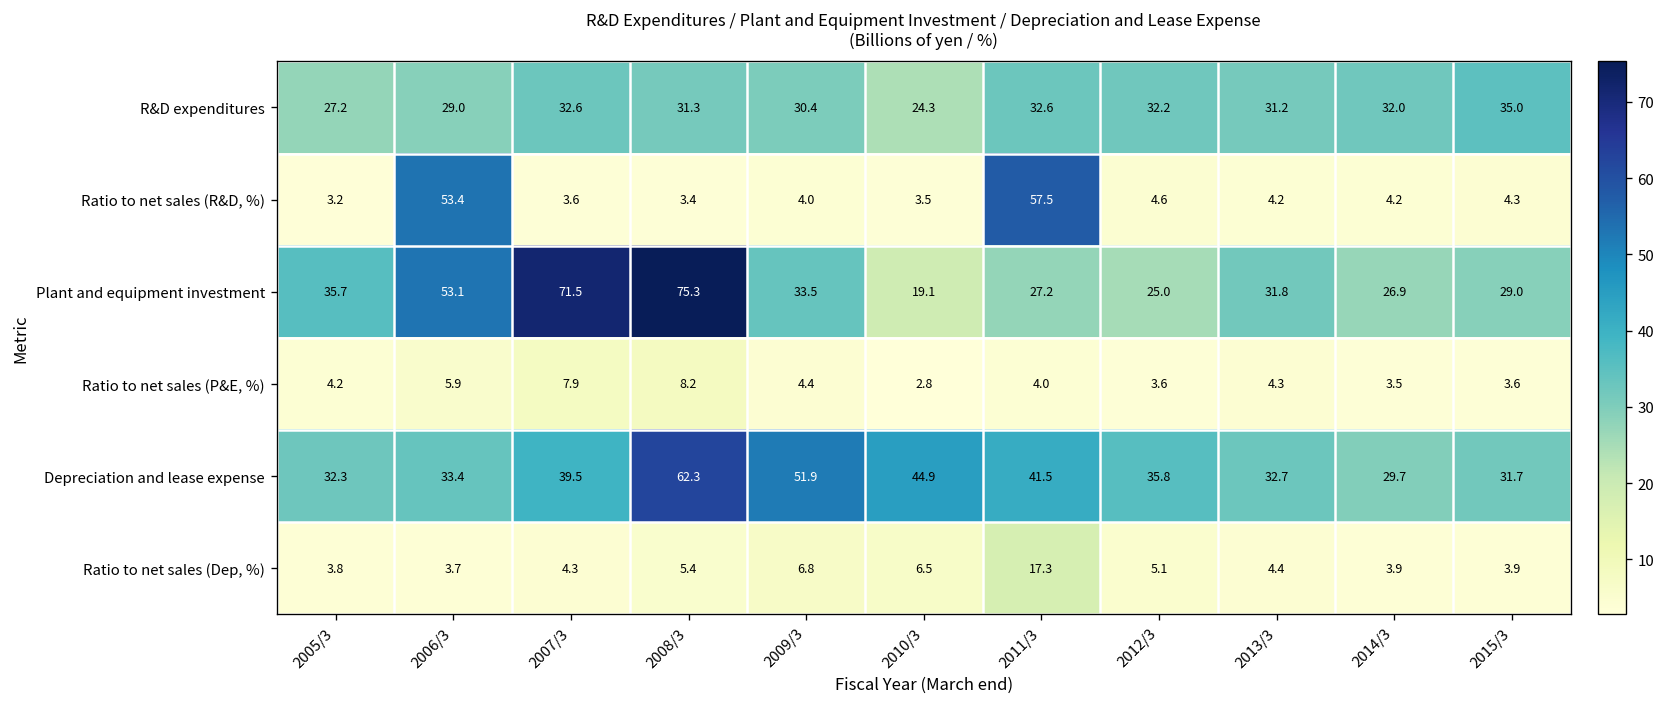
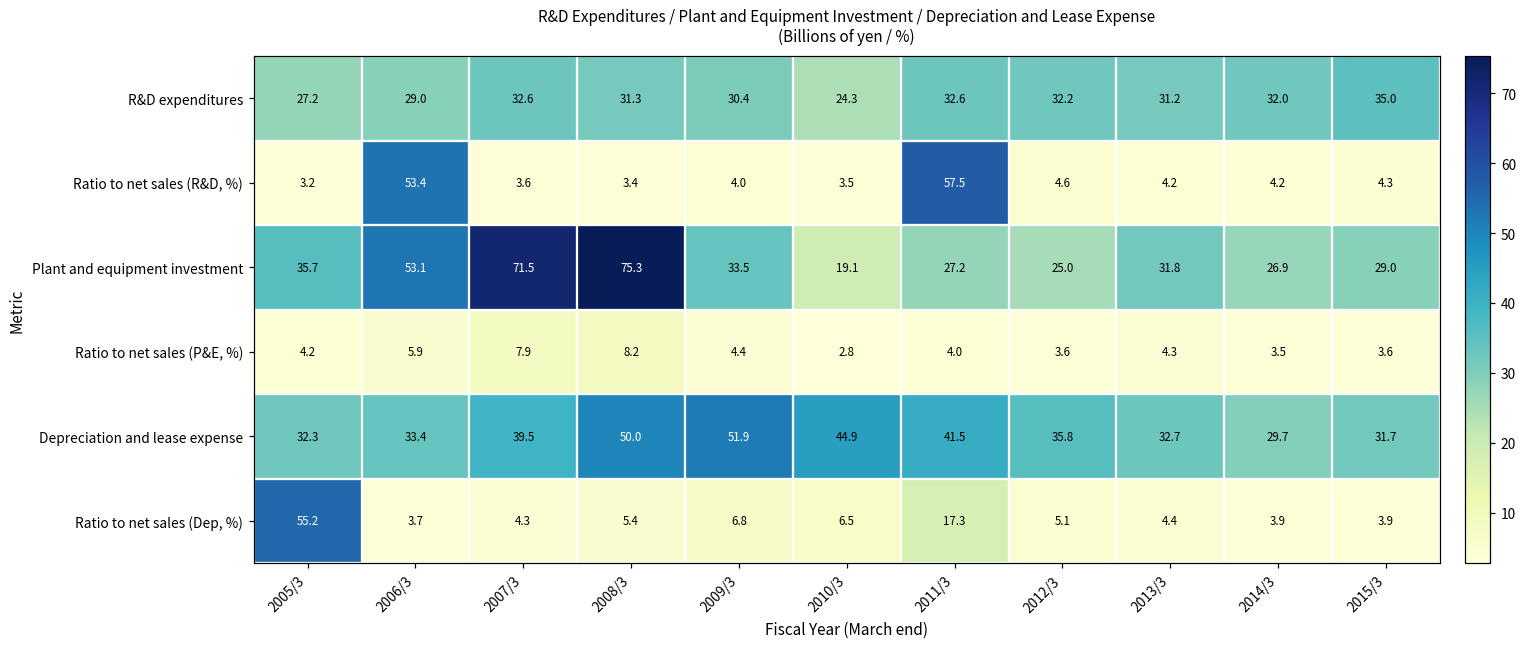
  {
    "R&D expenditures": {
      "2005/3": 27.2,
      "2006/3": 29.0,
      "2007/3": 32.6,
      "2008/3": 31.3,
      "2009/3": 30.4,
      "2010/3": 24.3,
      "2011/3": 32.6,
      "2012/3": 32.2,
      "2013/3": 31.2,
      "2014/3": 32.0,
      "2015/3": 35.0
    },
    "Ratio to net sales (R&D, %)": {
      "2005/3": 3.2,
      "2006/3": 53.4,
      "2007/3": 3.6,
      "2008/3": 3.4,
      "2009/3": 4.0,
      "2010/3": 3.5,
      "2011/3": 57.5,
      "2012/3": 4.6,
      "2013/3": 4.2,
      "2014/3": 4.2,
      "2015/3": 4.3
    },
    "Plant and equipment investment": {
      "2005/3": 35.7,
      "2006/3": 53.1,
      "2007/3": 71.5,
      "2008/3": 75.3,
      "2009/3": 33.5,
      "2010/3": 19.1,
      "2011/3": 27.2,
      "2012/3": 25.0,
      "2013/3": 31.8,
      "2014/3": 26.9,
      "2015/3": 29.0
    },
    "Ratio to net sales (P&E, %)": {
      "2005/3": 4.2,
      "2006/3": 5.9,
      "2007/3": 7.9,
      "2008/3": 8.2,
      "2009/3": 4.4,
      "2010/3": 2.8,
      "2011/3": 4.0,
      "2012/3": 3.6,
      "2013/3": 4.3,
      "2014/3": 3.5,
      "2015/3": 3.6
    },
    "Depreciation and lease expense": {
      "2005/3": 32.3,
      "2006/3": 33.4,
      "2007/3": 39.5,
-     "2008/3": 62.3,
+     "2008/3": 50.0,
      "2009/3": 51.9,
      "2010/3": 44.9,
      "2011/3": 41.5,
      "2012/3": 35.8,
      "2013/3": 32.7,
      "2014/3": 29.7,
      "2015/3": 31.7
    },
    "Ratio to net sales (Dep, %)": {
-     "2005/3": 3.8,
+     "2005/3": 55.2,
      "2006/3": 3.7,
      "2007/3": 4.3,
      "2008/3": 5.4,
      "2009/3": 6.8,
      "2010/3": 6.5,
      "2011/3": 17.3,
      "2012/3": 5.1,
      "2013/3": 4.4,
      "2014/3": 3.9,
      "2015/3": 3.9
    }
  }
